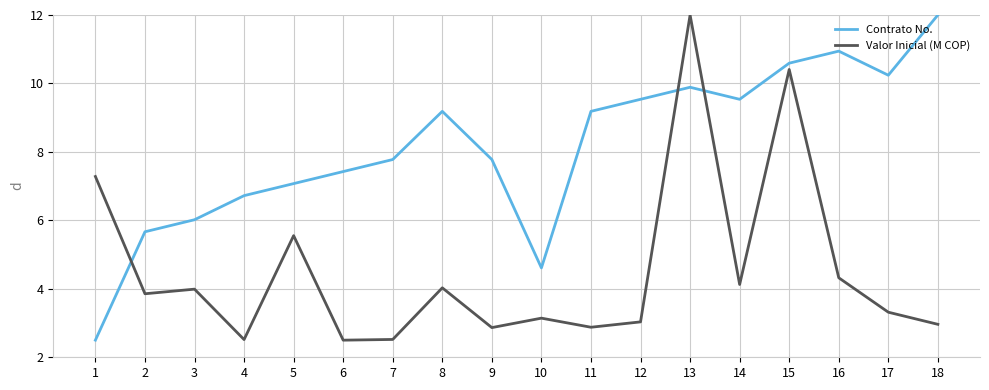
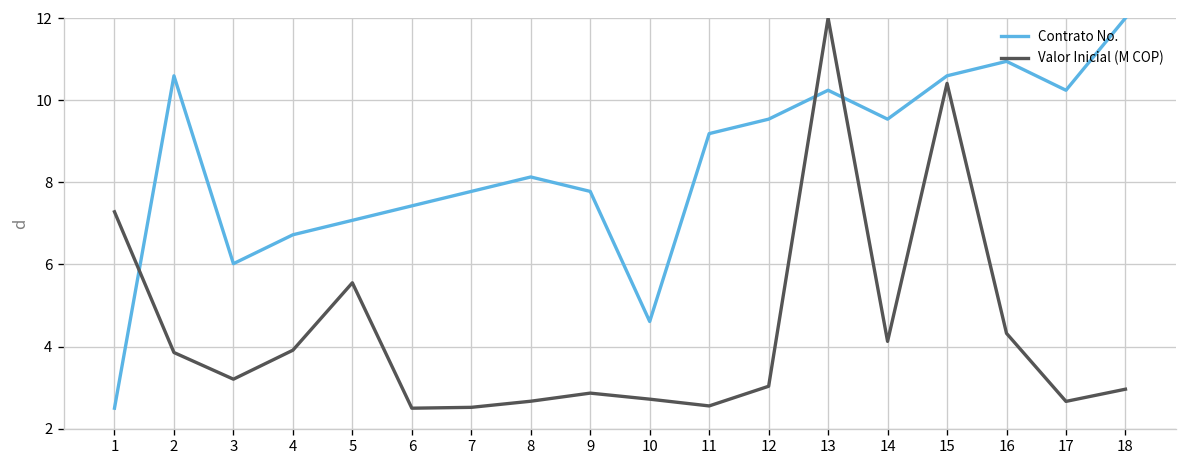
  {
    "Contrato No.": {
      "1": 2.5,
-     "2": 5.7,
+     "2": 10.6,
      "3": 6.0,
      "4": 6.7,
      "5": 7.1,
      "6": 7.4,
      "7": 7.8,
-     "8": 9.2,
+     "8": 8.1,
      "9": 7.8,
      "10": 4.6,
      "11": 9.2,
      "12": 9.5,
-     "13": 9.9,
+     "13": 10.2,
      "14": 9.5,
      "15": 10.6,
      "16": 10.9,
      "17": 10.2,
      "18": 12.0
    },
    "Valor Inicial (M COP)": {
      "1": 7.3,
      "2": 3.9,
-     "3": 4.0,
-     "4": 2.5,
+     "3": 3.2,
+     "4": 3.9,
      "5": 5.6,
      "6": 2.5,
      "7": 2.5,
-     "8": 4.0,
+     "8": 2.7,
      "9": 2.9,
-     "10": 3.1,
-     "11": 2.9,
+     "10": 2.7,
+     "11": 2.6,
      "12": 3.0,
      "13": 12.0,
      "14": 4.1,
      "15": 10.4,
      "16": 4.3,
-     "17": 3.3,
+     "17": 2.7,
      "18": 3.0
    }
  }
